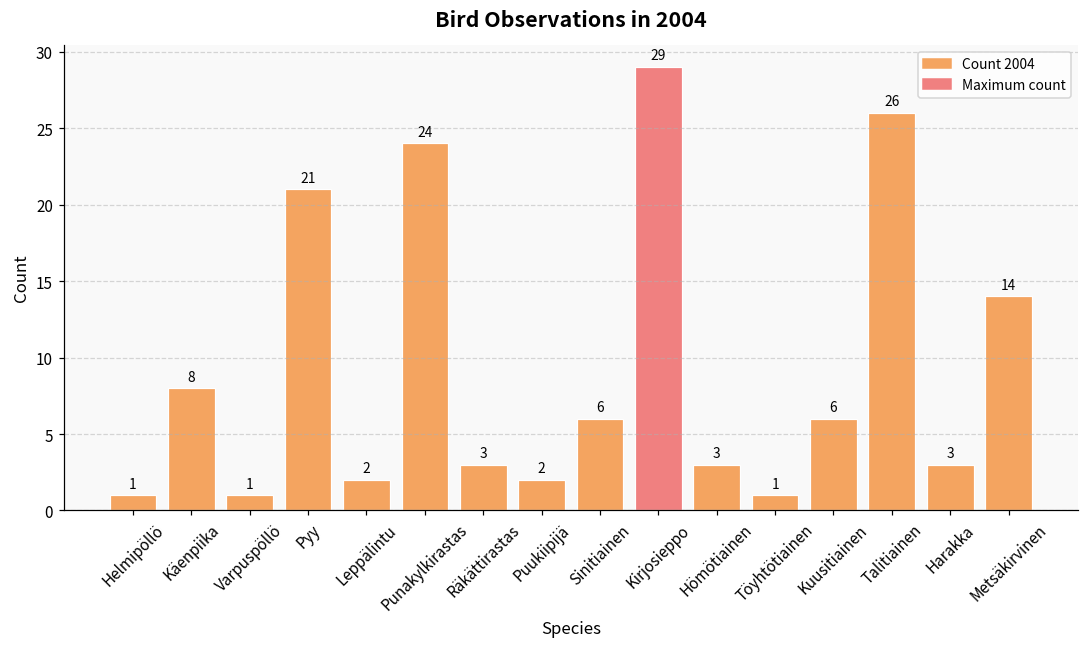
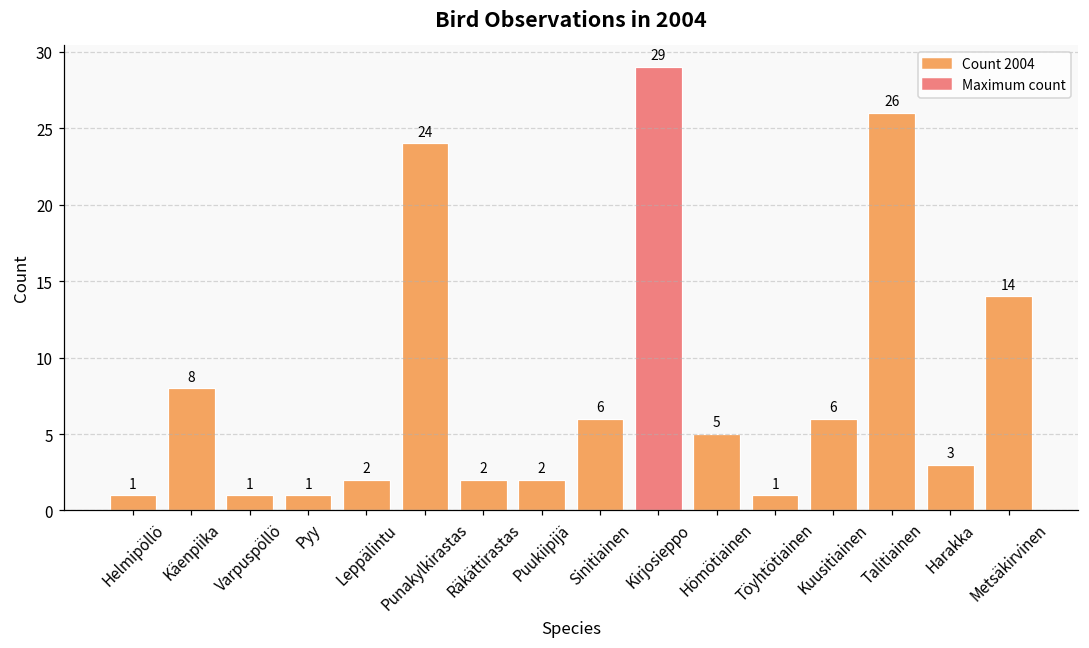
  {
    "Helmipöllö": 1,
    "Käenpiika": 8,
    "Varpuspöllö": 1,
-   "Pyy": 21,
+   "Pyy": 1,
    "Leppälintu": 2,
    "Punakylkirastas": 24,
-   "Räkättirastas": 3,
+   "Räkättirastas": 2,
    "Puukiipijä": 2,
    "Sinitiainen": 6,
    "Kirjosieppo": 29,
-   "Hömötiainen": 3,
+   "Hömötiainen": 5,
    "Töyhtötiainen": 1,
    "Kuusitiainen": 6,
    "Talitiainen": 26,
    "Harakka": 3,
    "Metsäkirvinen": 14
  }
